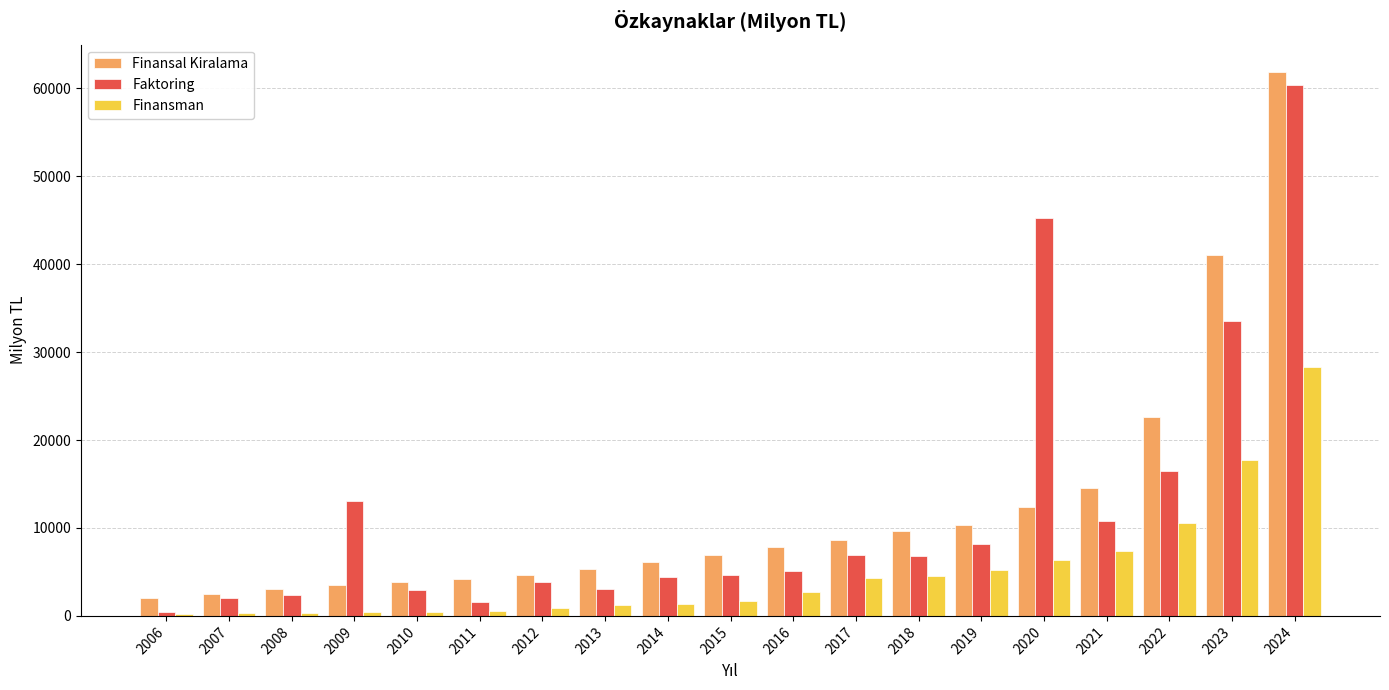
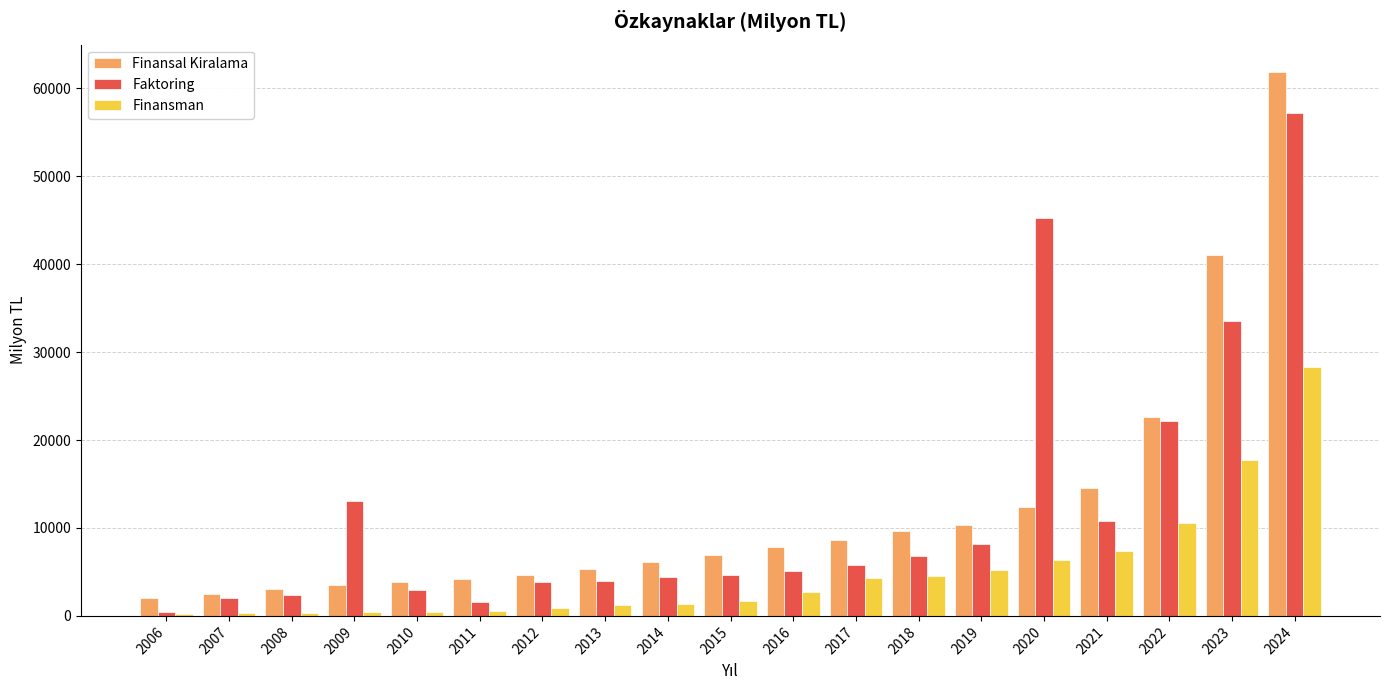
  {
    "Faktoring": {
      "2006": 0,
      "2007": 2000,
      "2008": 2000,
      "2009": 13000,
      "2010": 3000,
      "2011": 2000,
      "2012": 4000,
-     "2013": 3000,
+     "2013": 4000,
      "2014": 4000,
      "2015": 5000,
      "2016": 5000,
-     "2017": 7000,
+     "2017": 6000,
      "2018": 7000,
      "2019": 8000,
      "2020": 45000,
      "2021": 11000,
-     "2022": 17000,
+     "2022": 22000,
      "2023": 34000,
-     "2024": 60000
+     "2024": 57000
    }
  }
